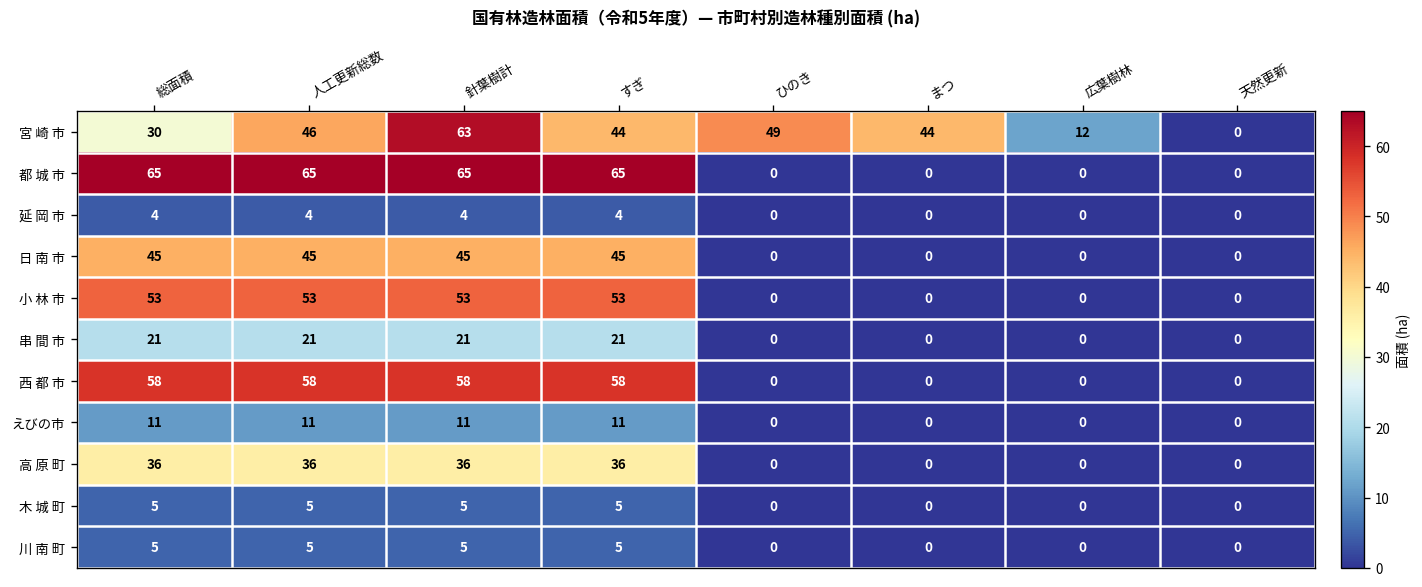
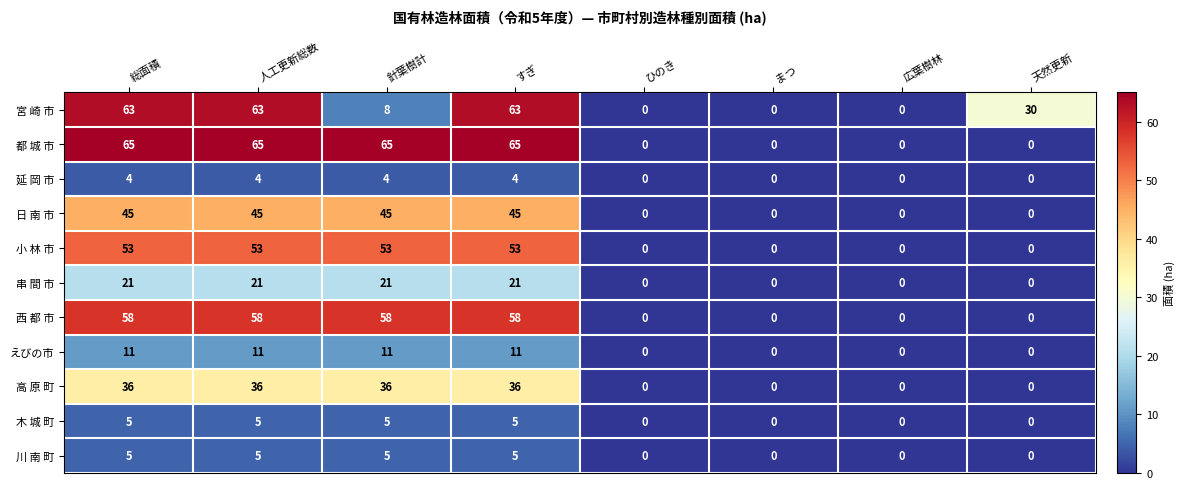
  {
    "宮 崎 市": {
-     "総面積": 30,
-     "人工更新総数": 46,
-     "針葉樹計": 63,
-     "すぎ": 44,
-     "ひのき": 49,
-     "まつ": 44,
-     "広葉樹林": 12,
-     "天然更新": 0
+     "総面積": 63,
+     "人工更新総数": 63,
+     "針葉樹計": 8,
+     "すぎ": 63,
+     "ひのき": 0,
+     "まつ": 0,
+     "広葉樹林": 0,
+     "天然更新": 30
    },
    "都 城 市": {
      "総面積": 65,
      "人工更新総数": 65,
      "針葉樹計": 65,
      "すぎ": 65,
      "ひのき": 0,
      "まつ": 0,
      "広葉樹林": 0,
      "天然更新": 0
    },
    "延 岡 市": {
      "総面積": 4,
      "人工更新総数": 4,
      "針葉樹計": 4,
      "すぎ": 4,
      "ひのき": 0,
      "まつ": 0,
      "広葉樹林": 0,
      "天然更新": 0
    },
    "日 南 市": {
      "総面積": 45,
      "人工更新総数": 45,
      "針葉樹計": 45,
      "すぎ": 45,
      "ひのき": 0,
      "まつ": 0,
      "広葉樹林": 0,
      "天然更新": 0
    },
    "小 林 市": {
      "総面積": 53,
      "人工更新総数": 53,
      "針葉樹計": 53,
      "すぎ": 53,
      "ひのき": 0,
      "まつ": 0,
      "広葉樹林": 0,
      "天然更新": 0
    },
    "串 間 市": {
      "総面積": 21,
      "人工更新総数": 21,
      "針葉樹計": 21,
      "すぎ": 21,
      "ひのき": 0,
      "まつ": 0,
      "広葉樹林": 0,
      "天然更新": 0
    },
    "西 都 市": {
      "総面積": 58,
      "人工更新総数": 58,
      "針葉樹計": 58,
      "すぎ": 58,
      "ひのき": 0,
      "まつ": 0,
      "広葉樹林": 0,
      "天然更新": 0
    },
    "えびの市": {
      "総面積": 11,
      "人工更新総数": 11,
      "針葉樹計": 11,
      "すぎ": 11,
      "ひのき": 0,
      "まつ": 0,
      "広葉樹林": 0,
      "天然更新": 0
    },
    "高 原 町": {
      "総面積": 36,
      "人工更新総数": 36,
      "針葉樹計": 36,
      "すぎ": 36,
      "ひのき": 0,
      "まつ": 0,
      "広葉樹林": 0,
      "天然更新": 0
    },
    "木 城 町": {
      "総面積": 5,
      "人工更新総数": 5,
      "針葉樹計": 5,
      "すぎ": 5,
      "ひのき": 0,
      "まつ": 0,
      "広葉樹林": 0,
      "天然更新": 0
    },
    "川 南 町": {
      "総面積": 5,
      "人工更新総数": 5,
      "針葉樹計": 5,
      "すぎ": 5,
      "ひのき": 0,
      "まつ": 0,
      "広葉樹林": 0,
      "天然更新": 0
    }
  }
